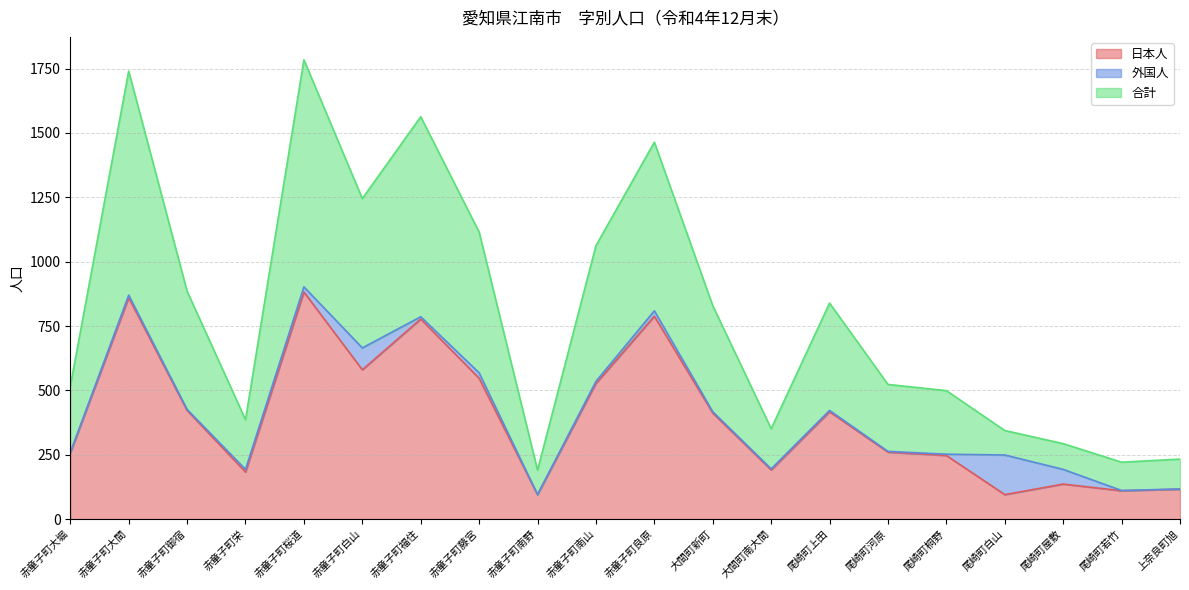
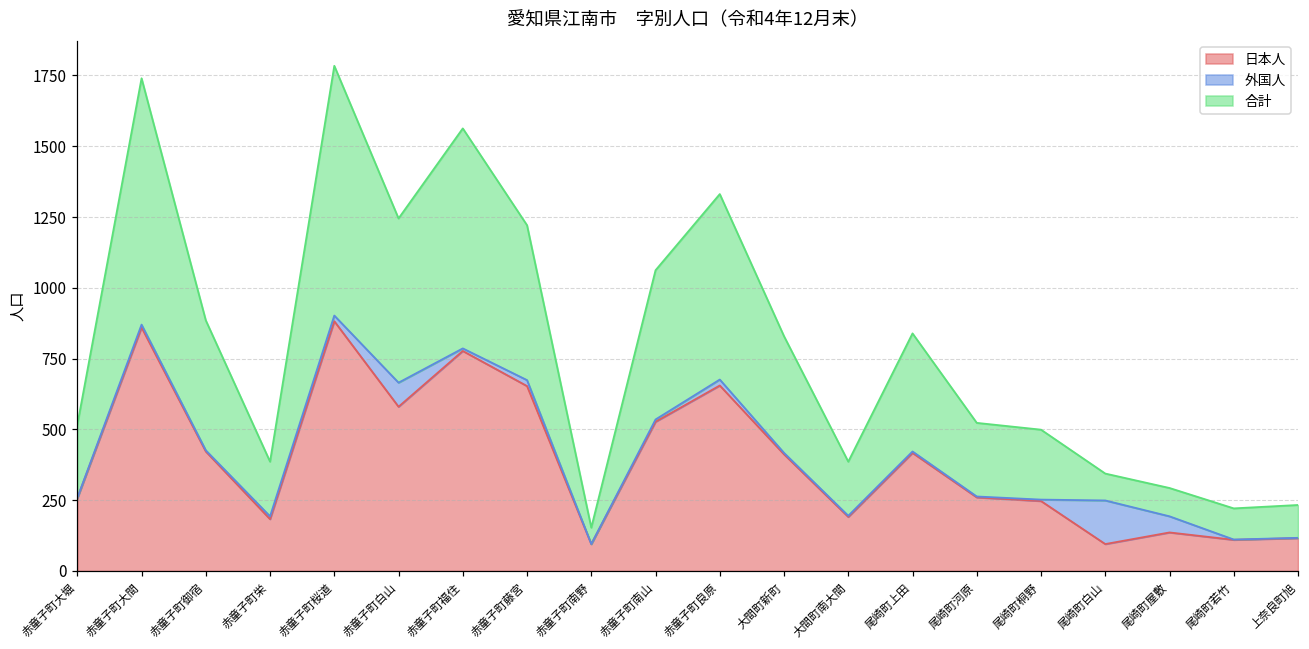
  {
    "日本人": {
      "赤童子町大間": 860,
      "赤童子町栄": 180,
      "赤童子町桜道": 880,
      "赤童子町白山": 580,
-     "赤童子町藤宮": 550,
-     "赤童子町良原": 790,
+     "赤童子町藤宮": 650,
+     "赤童子町良原": 660,
      "尾崎町白山": 100,
      "尾崎町屋敷": 140
    },
    "外国人": {
      "赤童子町大間": 10,
      "赤童子町栄": 10,
      "赤童子町桜道": 20,
      "赤童子町白山": 90,
      "赤童子町藤宮": 20,
      "赤童子町良原": 20,
      "尾崎町白山": 150,
      "尾崎町屋敷": 60
    },
    "合計": {
      "赤童子町大堀": 260,
      "赤童子町大間": 870,
      "赤童子町御宿": 460,
      "赤童子町栄": 190,
      "赤童子町桜道": 880,
      "赤童子町白山": 580,
      "赤童子町福住": 780,
      "赤童子町藤宮": 550,
-     "赤童子町南野": 100,
+     "赤童子町南野": 60,
      "赤童子町南山": 530,
      "赤童子町良原": 660,
      "大間町新町": 410,
-     "大間町南大間": 160,
+     "大間町南大間": 190,
      "尾崎町上田": 420,
      "尾崎町河原": 260,
      "尾崎町桐野": 250,
      "尾崎町白山": 100,
      "尾崎町屋敷": 100,
      "尾崎町若竹": 110,
      "上奈良町旭": 120
    }
  }
